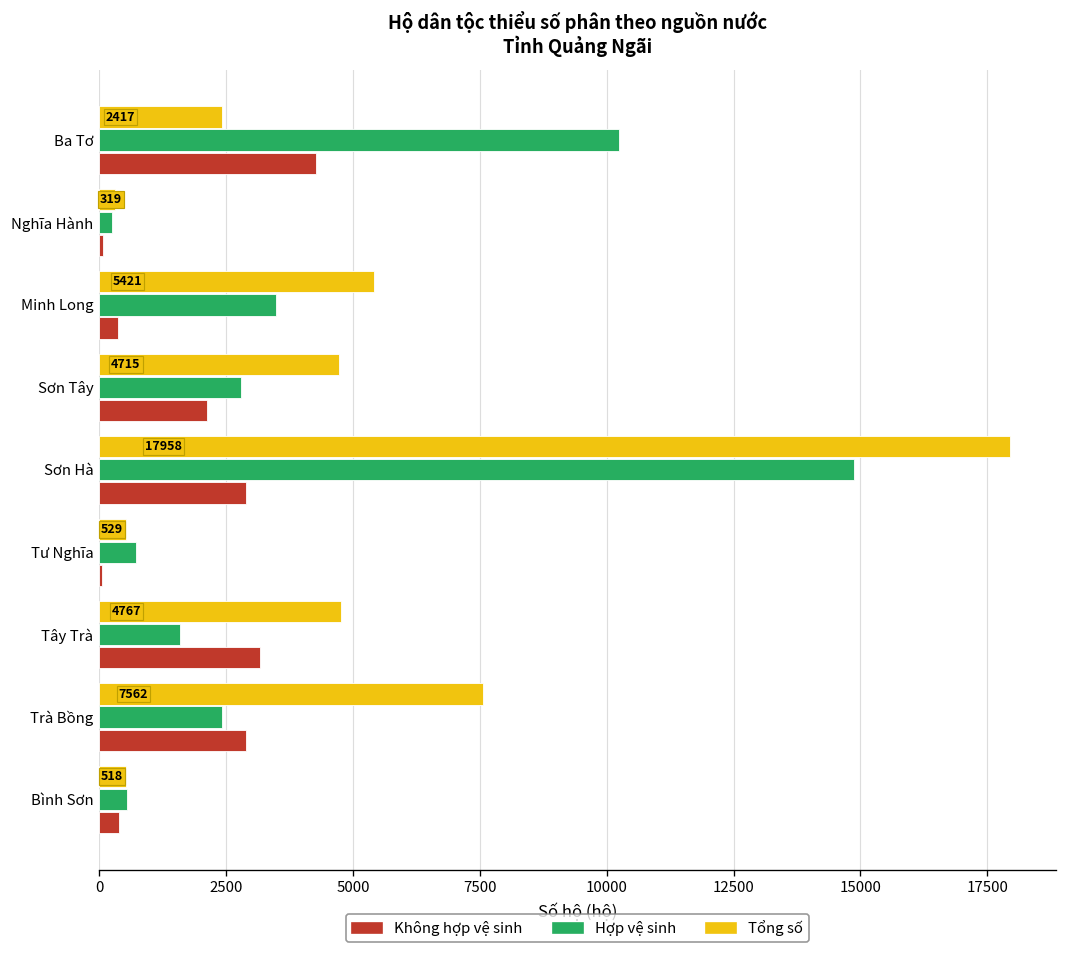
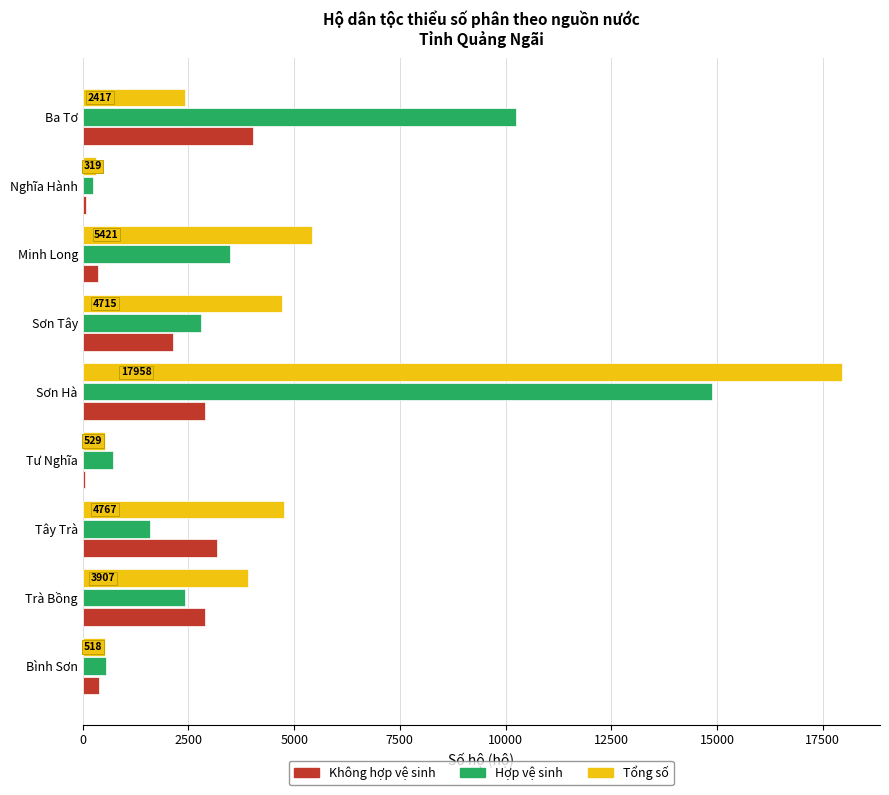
  {
    "Không hợp vệ sinh": {
-     "Ba Tơ": 4300,
+     "Ba Tơ": 4000,
      "Nghĩa Hành": 100,
      "Minh Long": 400,
      "Sơn Tây": 2100,
      "Sơn Hà": 2900,
      "Tây Trà": 3200,
      "Trà Bồng": 2900,
      "Bình Sơn": 400
    },
    "Hợp vệ sinh": {
      "Ba Tơ": 10300,
      "Nghĩa Hành": 200,
      "Minh Long": 3500,
      "Sơn Tây": 2800,
      "Sơn Hà": 14900,
      "Tư Nghĩa": 700,
      "Tây Trà": 1600,
      "Trà Bồng": 2400,
      "Bình Sơn": 500
    },
    "Tổng số": {
-     "Trà Bồng": 7562
+     "Trà Bồng": 3907
    }
  }
